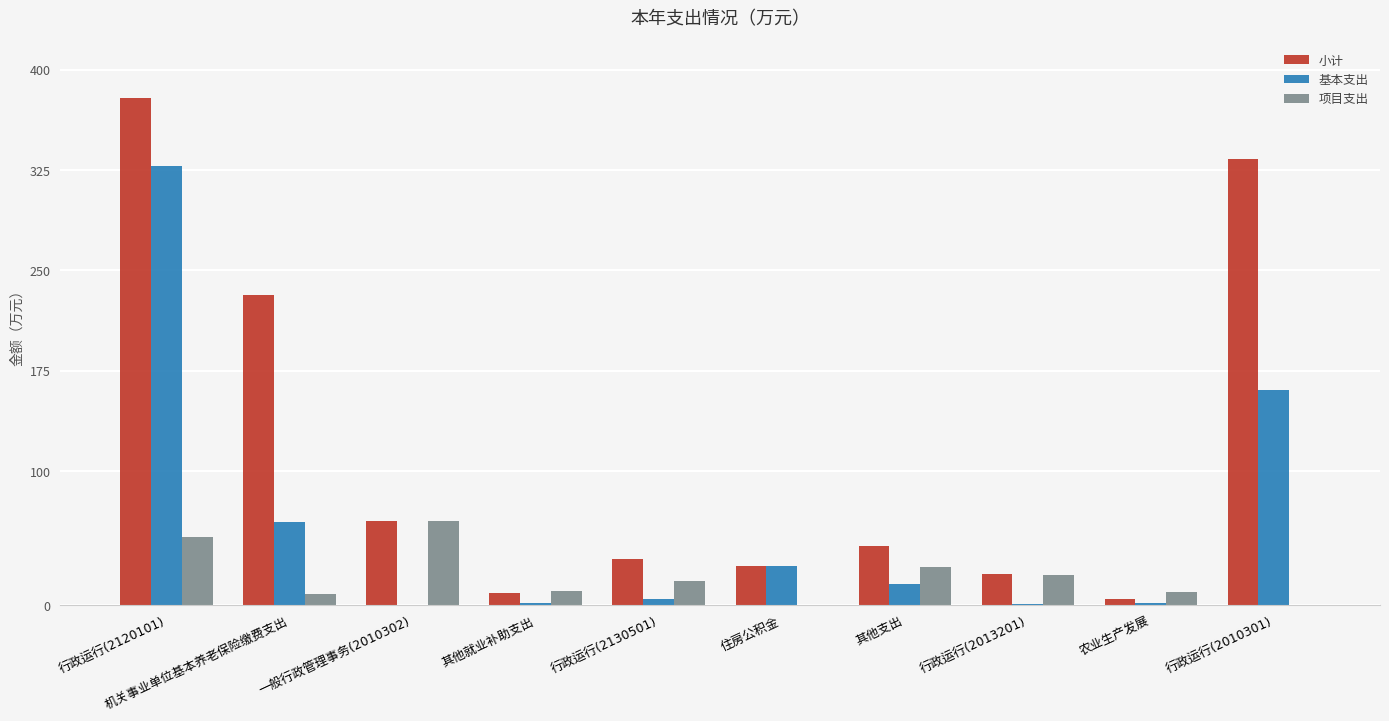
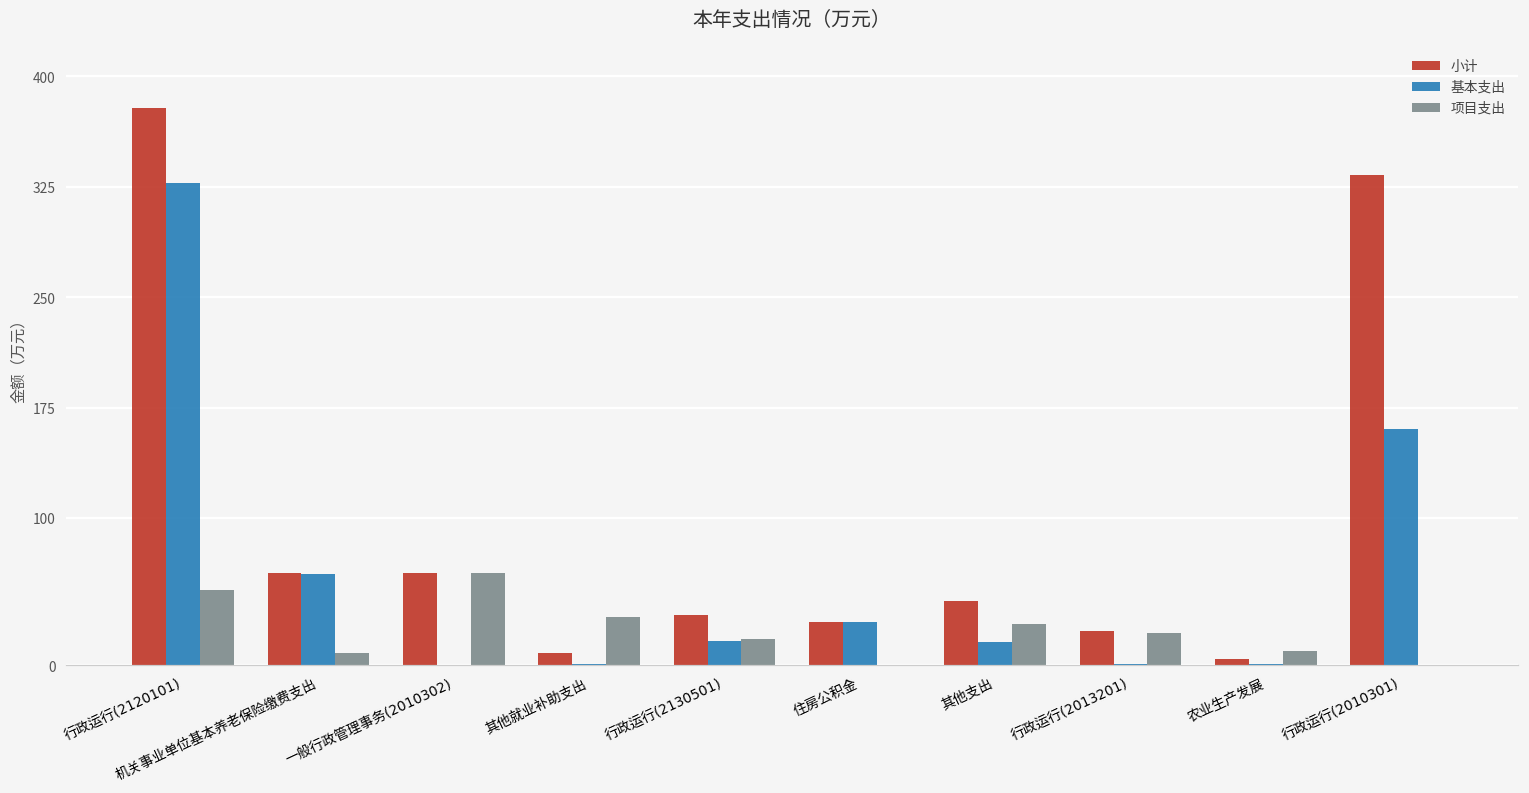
  {
    "小计": {
      "行政运行(2120101)": 379,
-     "机关事业单位基本养老保险缴费支出": 232,
+     "机关事业单位基本养老保险缴费支出": 63,
      "一般行政管理事务(2010302)": 63,
      "其他就业补助支出": 9,
      "行政运行(2130501)": 34,
      "住房公积金": 29,
      "其他支出": 44,
      "行政运行(2013201)": 23,
      "农业生产发展": 4,
      "行政运行(2010301)": 333
    },
    "基本支出": {
      "行政运行(2120101)": 328,
      "机关事业单位基本养老保险缴费支出": 62,
      "一般行政管理事务(2010302)": 0,
-     "行政运行(2130501)": 4,
+     "行政运行(2130501)": 16,
      "住房公积金": 29,
      "其他支出": 16,
      "行政运行(2010301)": 161
    },
    "项目支出": {
      "行政运行(2120101)": 51,
      "机关事业单位基本养老保险缴费支出": 8,
      "一般行政管理事务(2010302)": 63,
-     "其他就业补助支出": 11,
+     "其他就业补助支出": 33,
      "行政运行(2130501)": 18,
      "住房公积金": 0,
      "其他支出": 28,
      "行政运行(2013201)": 22,
      "农业生产发展": 10,
      "行政运行(2010301)": 0
    }
  }
